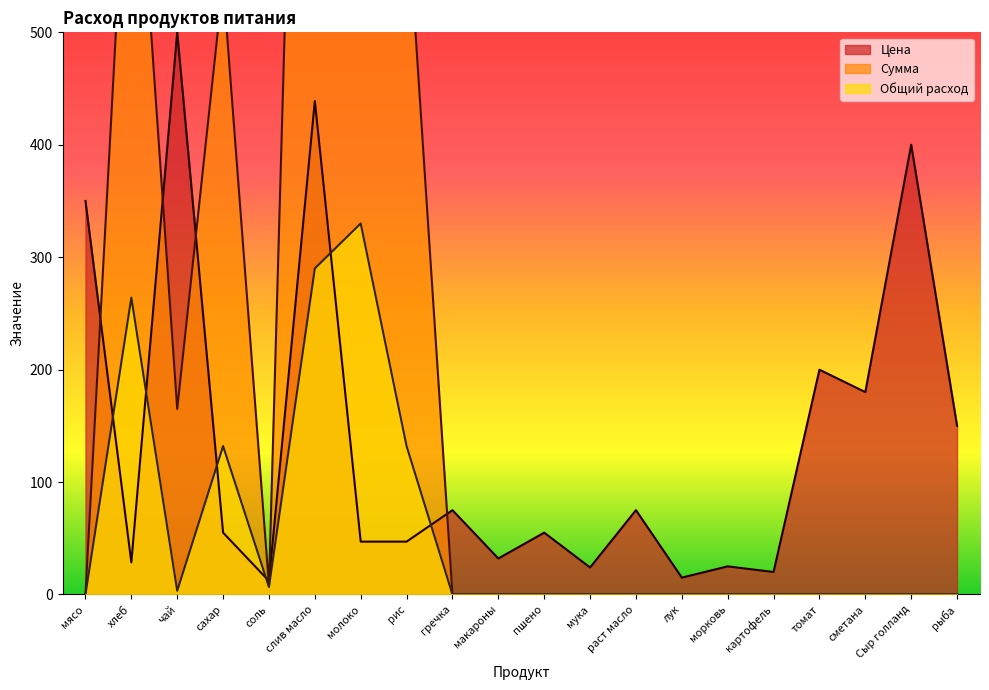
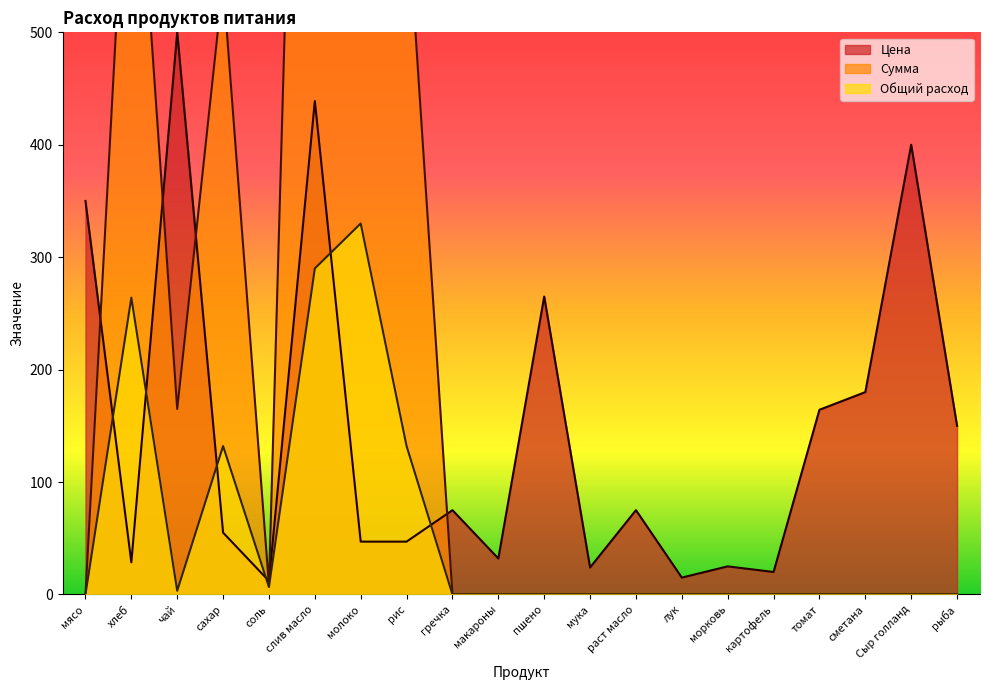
  {
    "Цена": {
      "мясо": 350,
      "хлеб": 29,
      "чай": 500,
      "сахар": 55,
      "соль": 12,
      "слив масло": 439,
      "молоко": 47,
      "рис": 47,
      "гречка": 75,
      "макароны": 32,
-     "пшено": 55,
+     "пшено": 265,
      "мука": 24,
      "раст масло": 75,
      "лук": 15,
      "морковь": 25,
      "картофель": 20,
-     "томат": 200,
+     "томат": 164,
      "сметана": 180,
      "Сыр голланд": 400,
      "рыба": 150
    },
    "Сумма": {
      "чай": 165
    },
    "Общий расход": {
      "хлеб": 264,
      "чай": 3,
      "сахар": 132,
      "слив масло": 290,
      "молоко": 330,
      "рис": 132
    }
  }
